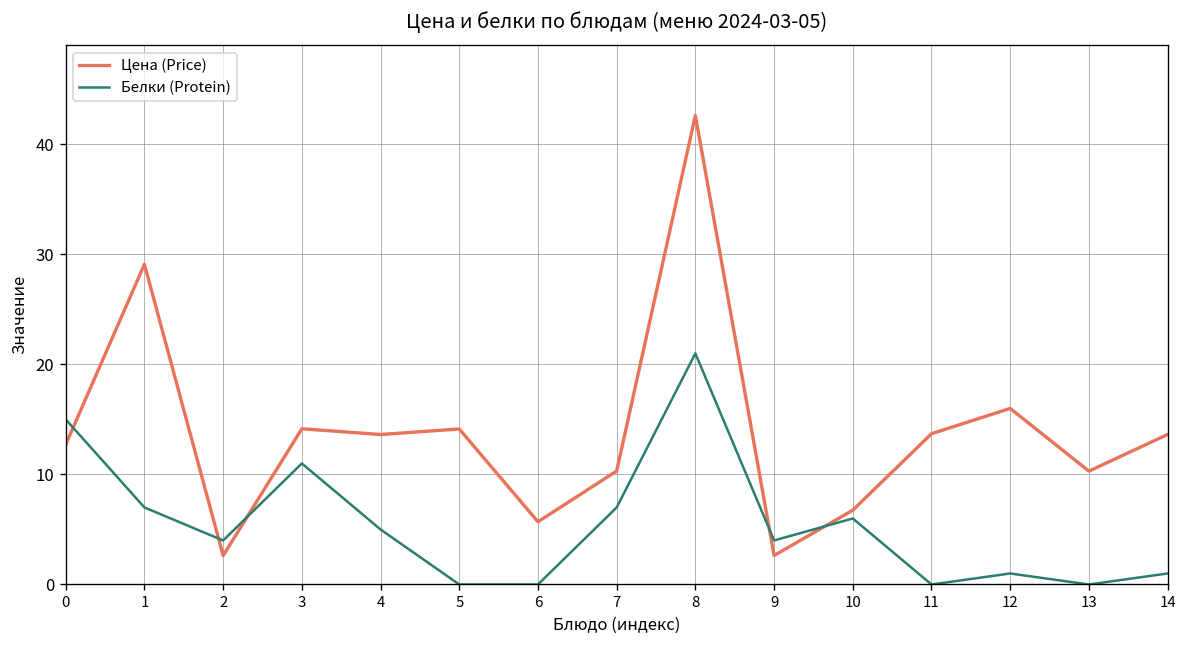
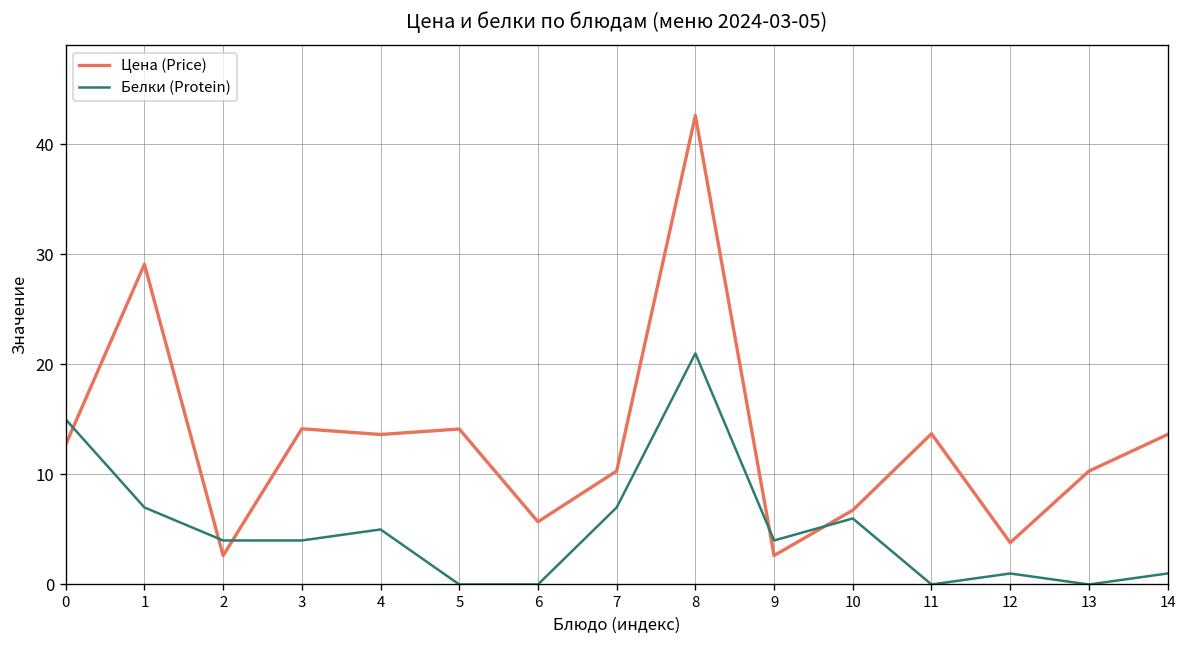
  {
    "Цена (Price)": {
      "0": 13,
      "1": 29,
      "2": 3,
      "3": 14,
      "4": 14,
      "5": 14,
      "6": 6,
      "7": 10,
      "8": 43,
      "9": 3,
      "10": 7,
      "11": 14,
-     "12": 16,
+     "12": 4,
      "13": 10,
      "14": 14
    },
    "Белки (Protein)": {
      "0": 15,
      "1": 7,
      "2": 4,
-     "3": 11,
+     "3": 4,
      "4": 5,
      "5": 0,
      "6": 0,
      "7": 7,
      "8": 21,
      "9": 4,
      "10": 6,
      "11": 0,
      "12": 1,
      "13": 0,
      "14": 1
    }
  }
